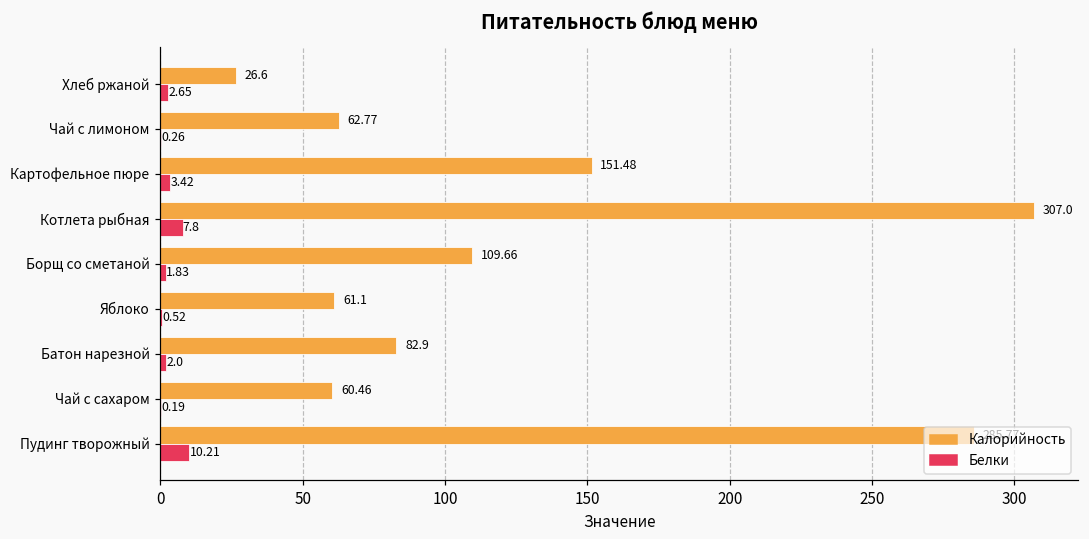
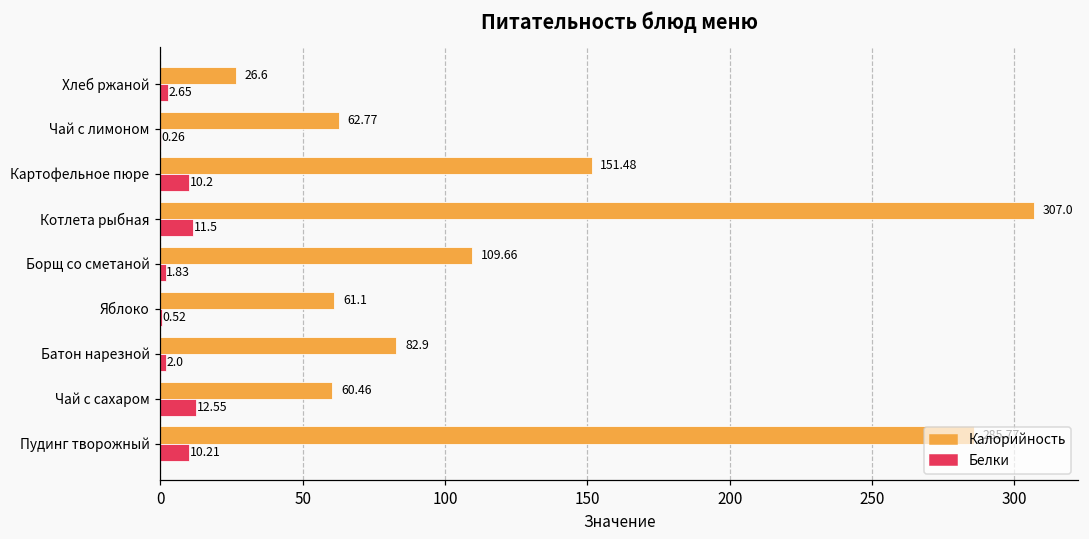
  {
    "Калорийность": {
      "Хлеб ржаной": 26.6,
      "Чай с лимоном": 62.77,
      "Картофельное пюре": 151.48,
      "Котлета рыбная": 307.0,
      "Борщ со сметаной": 109.66,
      "Яблоко": 61.1,
      "Батон нарезной": 82.9,
      "Чай с сахаром": 60.46
    },
    "Белки": {
      "Хлеб ржаной": 2.65,
      "Чай с лимоном": 0.26,
-     "Картофельное пюре": 3.42,
-     "Котлета рыбная": 7.8,
+     "Картофельное пюре": 10.2,
+     "Котлета рыбная": 11.5,
      "Борщ со сметаной": 1.83,
      "Яблоко": 0.52,
      "Батон нарезной": 2.0,
-     "Чай с сахаром": 0.19,
+     "Чай с сахаром": 12.55,
      "Пудинг творожный": 10.21
    }
  }
